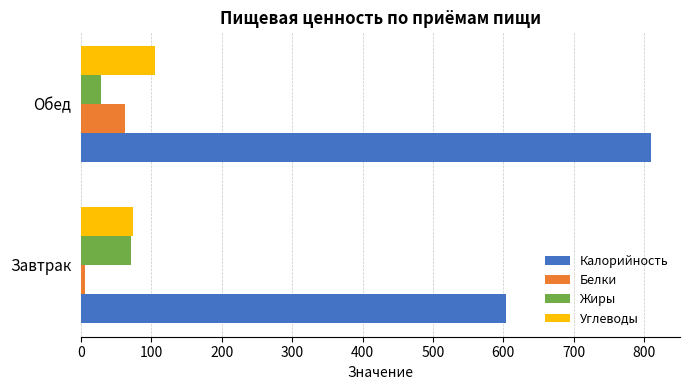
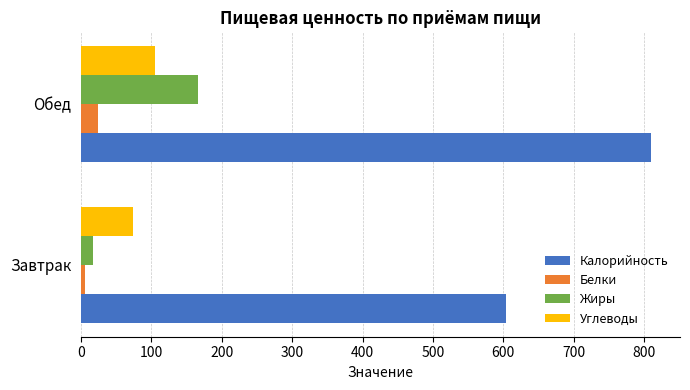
  {
    "Калорийность": {
      "Обед": 810,
      "Завтрак": 600
    },
    "Белки": {
-     "Обед": 60,
+     "Обед": 20,
      "Завтрак": 10
    },
    "Жиры": {
-     "Обед": 30,
-     "Завтрак": 70
+     "Обед": 170,
+     "Завтрак": 20
    },
    "Углеводы": {
      "Обед": 110,
      "Завтрак": 70
    }
  }
